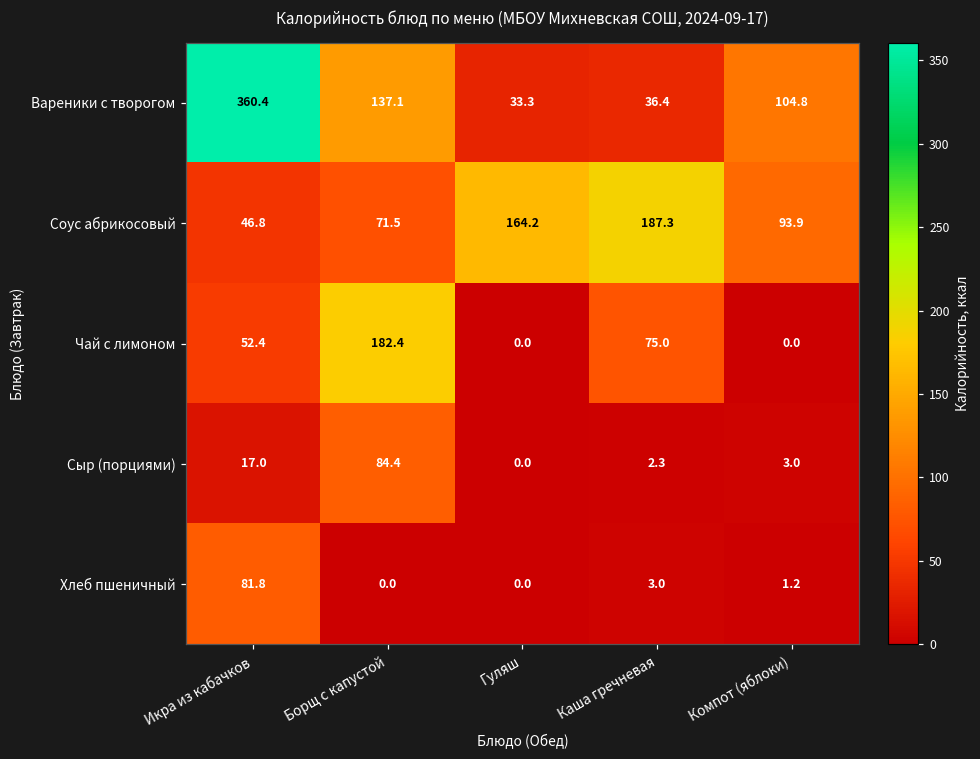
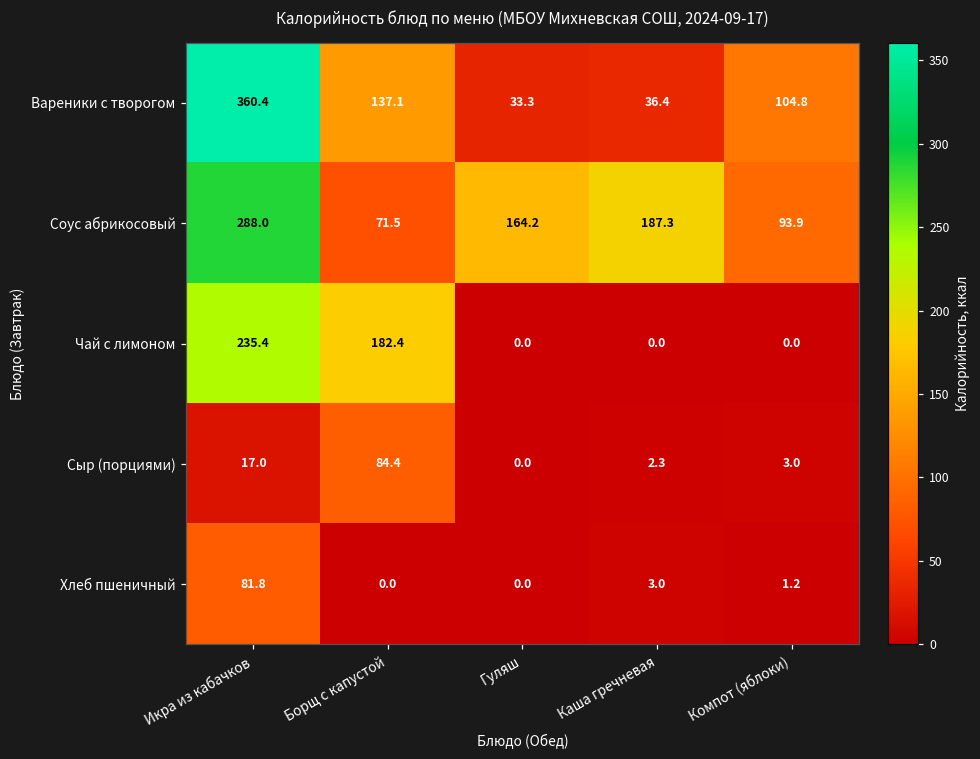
  {
    "Вареники с творогом": {
      "Икра из кабачков": 360.4,
      "Борщ с капустой": 137.1,
      "Гуляш": 33.3,
      "Каша гречневая": 36.4,
      "Компот (яблоки)": 104.8
    },
    "Соус абрикосовый": {
-     "Икра из кабачков": 46.8,
+     "Икра из кабачков": 288.0,
      "Борщ с капустой": 71.5,
      "Гуляш": 164.2,
      "Каша гречневая": 187.3,
      "Компот (яблоки)": 93.9
    },
    "Чай с лимоном": {
-     "Икра из кабачков": 52.4,
+     "Икра из кабачков": 235.4,
      "Борщ с капустой": 182.4,
      "Гуляш": 0.0,
-     "Каша гречневая": 75.0,
+     "Каша гречневая": 0.0,
      "Компот (яблоки)": 0.0
    },
    "Сыр (порциями)": {
      "Икра из кабачков": 17.0,
      "Борщ с капустой": 84.4,
      "Гуляш": 0.0,
      "Каша гречневая": 2.3,
      "Компот (яблоки)": 3.0
    },
    "Хлеб пшеничный": {
      "Икра из кабачков": 81.8,
      "Борщ с капустой": 0.0,
      "Гуляш": 0.0,
      "Каша гречневая": 3.0,
      "Компот (яблоки)": 1.2
    }
  }
